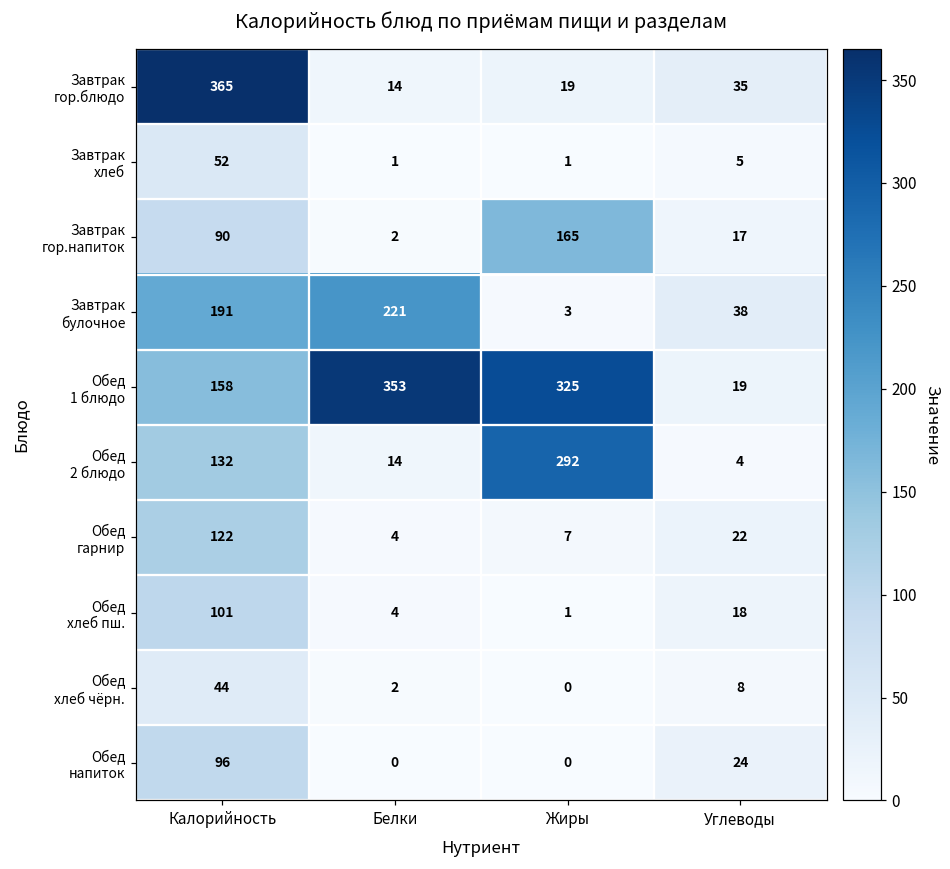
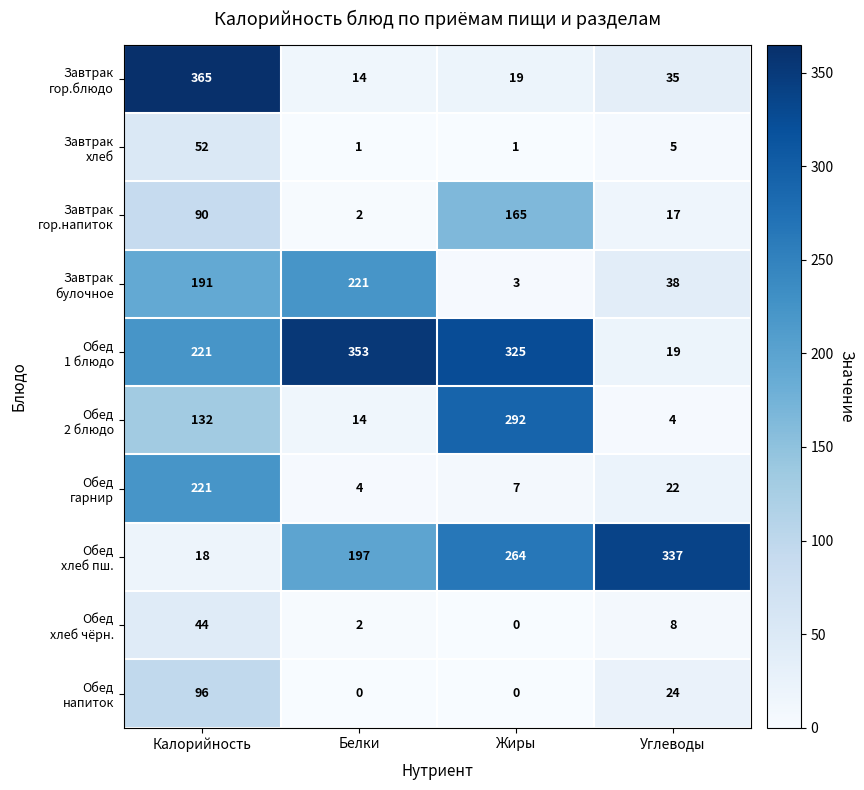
  {
    "Завтрак гор.блюдо": {
      "Калорийность": 365,
      "Белки": 14,
      "Жиры": 19,
      "Углеводы": 35
    },
    "Завтрак хлеб": {
      "Калорийность": 52,
      "Белки": 1,
      "Жиры": 1,
      "Углеводы": 5
    },
    "Завтрак гор.напиток": {
      "Калорийность": 90,
      "Белки": 2,
      "Жиры": 165,
      "Углеводы": 17
    },
    "Завтрак булочное": {
      "Калорийность": 191,
      "Белки": 221,
      "Жиры": 3,
      "Углеводы": 38
    },
    "Обед 1 блюдо": {
-     "Калорийность": 158,
+     "Калорийность": 221,
      "Белки": 353,
      "Жиры": 325,
      "Углеводы": 19
    },
    "Обед 2 блюдо": {
      "Калорийность": 132,
      "Белки": 14,
      "Жиры": 292,
      "Углеводы": 4
    },
    "Обед гарнир": {
-     "Калорийность": 122,
+     "Калорийность": 221,
      "Белки": 4,
      "Жиры": 7,
      "Углеводы": 22
    },
    "Обед хлеб пш.": {
-     "Калорийность": 101,
-     "Белки": 4,
-     "Жиры": 1,
-     "Углеводы": 18
+     "Калорийность": 18,
+     "Белки": 197,
+     "Жиры": 264,
+     "Углеводы": 337
    },
    "Обед хлеб чёрн.": {
      "Калорийность": 44,
      "Белки": 2,
      "Жиры": 0,
      "Углеводы": 8
    },
    "Обед напиток": {
      "Калорийность": 96,
      "Белки": 0,
      "Жиры": 0,
      "Углеводы": 24
    }
  }
